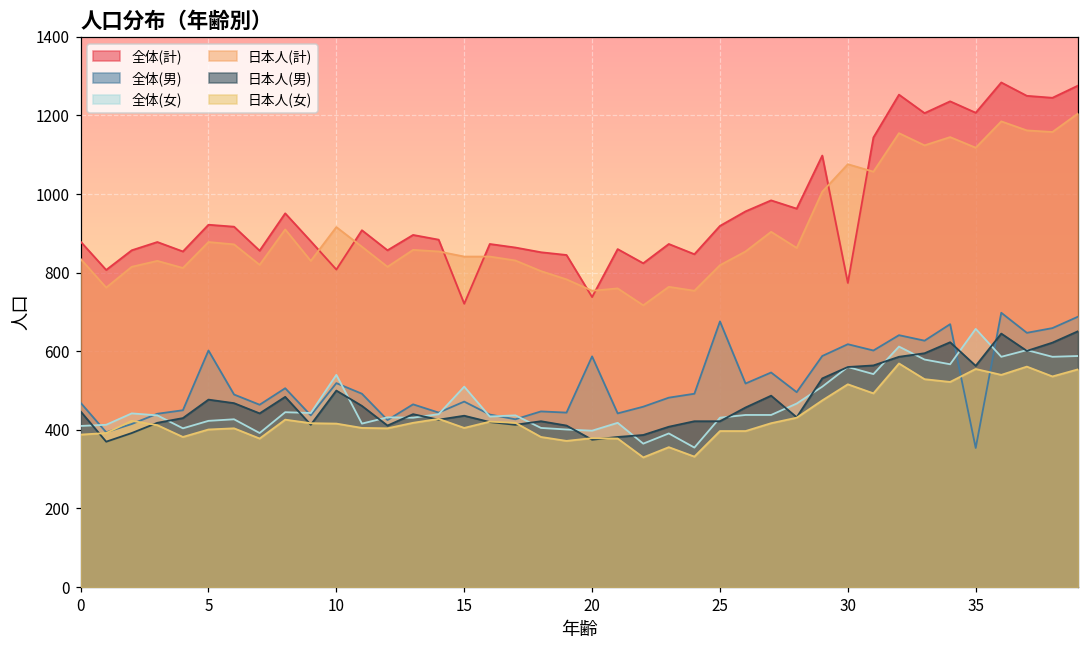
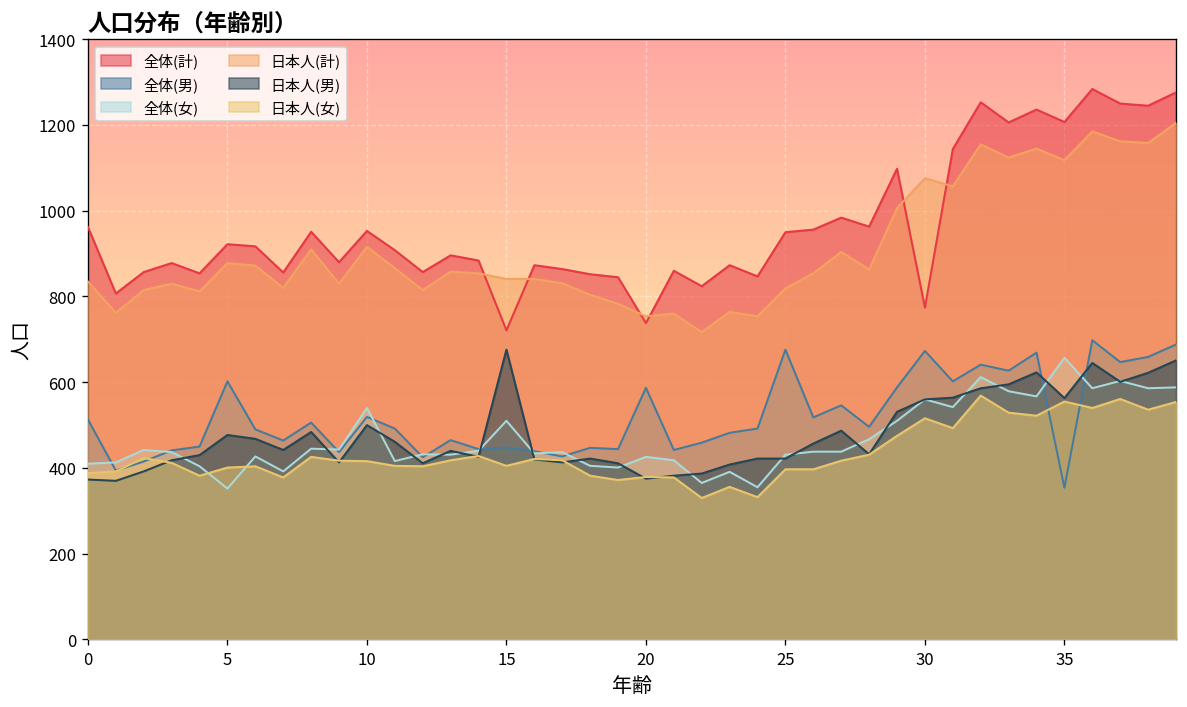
  {
    "全体(計)": {
-     "0": 880,
+     "0": 960,
      "5": 920,
-     "10": 810,
+     "10": 950,
      "15": 720,
      "20": 740,
-     "25": 920,
+     "25": 950,
      "30": 770,
      "35": 1210
    },
    "全体(男)": {
-     "0": 470,
+     "0": 510,
      "5": 600,
      "10": 520,
-     "15": 470,
+     "15": 450,
      "20": 590,
      "25": 680,
-     "30": 620,
+     "30": 670,
      "35": 350
    },
    "全体(女)": {
      "0": 410,
-     "5": 420,
+     "5": 350,
      "10": 540,
      "15": 510,
-     "20": 400,
+     "20": 430,
      "25": 430,
      "35": 660
    },
    "日本人(男)": {
-     "0": 450,
+     "0": 370,
      "5": 480,
      "10": 500,
-     "15": 440,
+     "15": 680,
      "25": 420,
      "35": 560
    }
  }
